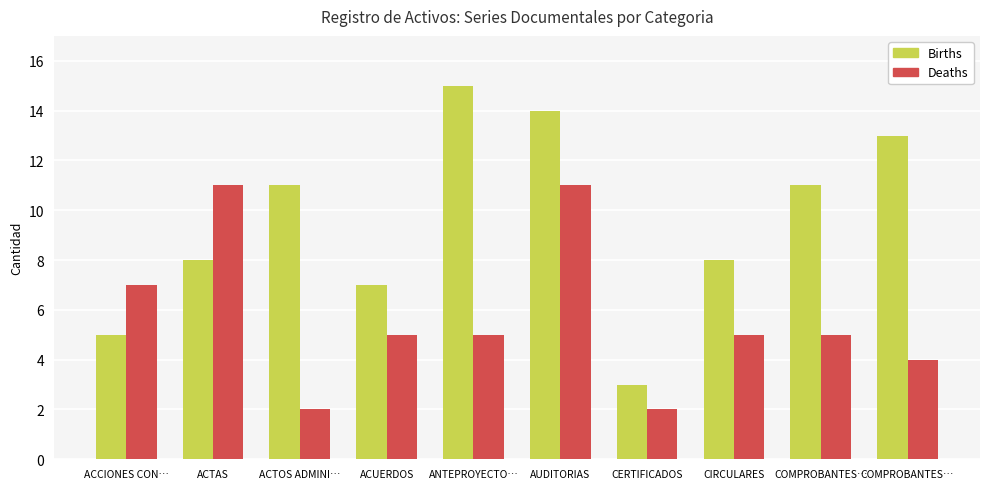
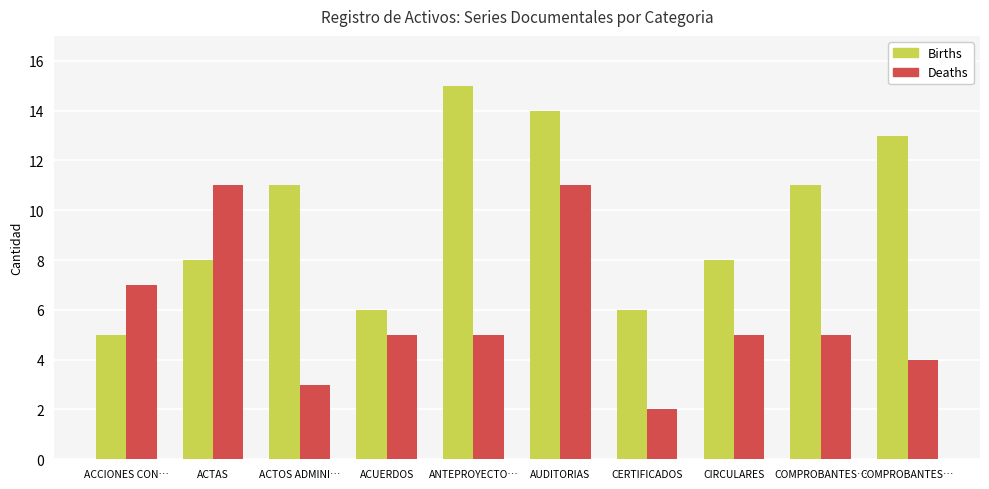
  {
    "Births": {
      "ACCIONES CON…": 5,
      "ACTAS": 8,
      "ACTOS ADMINI…": 11,
-     "ACUERDOS": 7,
+     "ACUERDOS": 6,
      "ANTEPROYECTO…": 15,
      "AUDITORIAS": 14,
-     "CERTIFICADOS": 3,
+     "CERTIFICADOS": 6,
      "CIRCULARES": 8
    },
    "Deaths": {
      "ACCIONES CON…": 7,
      "ACTAS": 11,
-     "ACTOS ADMINI…": 2,
+     "ACTOS ADMINI…": 3,
      "ACUERDOS": 5,
      "ANTEPROYECTO…": 5,
      "AUDITORIAS": 11,
      "CERTIFICADOS": 2,
      "CIRCULARES": 5
    }
  }
